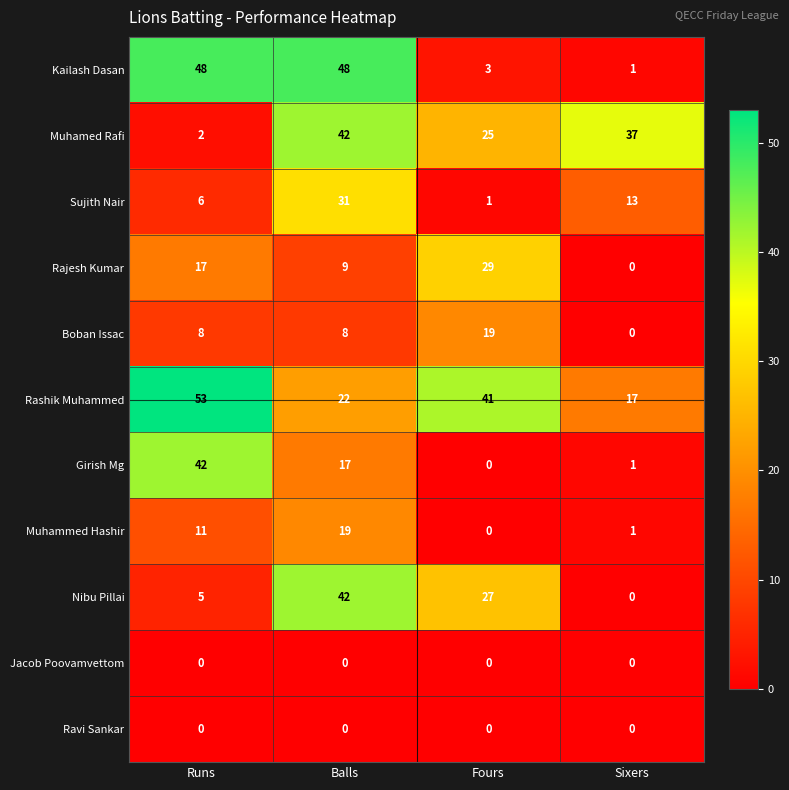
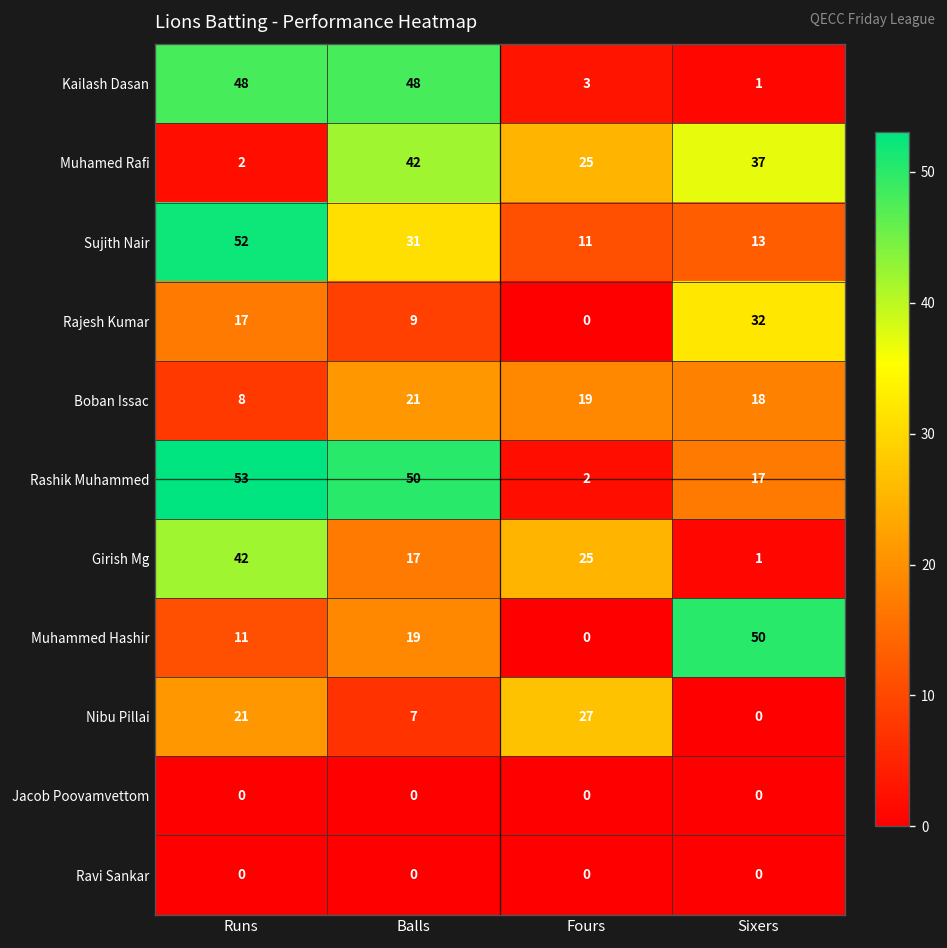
  {
    "Kailash Dasan": {
      "Runs": 48,
      "Balls": 48,
      "Fours": 3,
      "Sixers": 1
    },
    "Muhamed Rafi": {
      "Runs": 2,
      "Balls": 42,
      "Fours": 25,
      "Sixers": 37
    },
    "Sujith Nair": {
-     "Runs": 6,
+     "Runs": 52,
      "Balls": 31,
-     "Fours": 1,
+     "Fours": 11,
      "Sixers": 13
    },
    "Rajesh Kumar": {
      "Runs": 17,
      "Balls": 9,
-     "Fours": 29,
-     "Sixers": 0
+     "Fours": 0,
+     "Sixers": 32
    },
    "Boban Issac": {
      "Runs": 8,
-     "Balls": 8,
+     "Balls": 21,
      "Fours": 19,
-     "Sixers": 0
+     "Sixers": 18
    },
    "Rashik Muhammed": {
      "Runs": 53,
-     "Balls": 22,
-     "Fours": 41,
+     "Balls": 50,
+     "Fours": 2,
      "Sixers": 17
    },
    "Girish Mg": {
      "Runs": 42,
      "Balls": 17,
-     "Fours": 0,
+     "Fours": 25,
      "Sixers": 1
    },
    "Muhammed Hashir": {
      "Runs": 11,
      "Balls": 19,
      "Fours": 0,
-     "Sixers": 1
+     "Sixers": 50
    },
    "Nibu Pillai": {
-     "Runs": 5,
-     "Balls": 42,
+     "Runs": 21,
+     "Balls": 7,
      "Fours": 27,
      "Sixers": 0
    },
    "Jacob Poovamvettom": {
      "Runs": 0,
      "Balls": 0,
      "Fours": 0,
      "Sixers": 0
    },
    "Ravi Sankar": {
      "Runs": 0,
      "Balls": 0,
      "Fours": 0,
      "Sixers": 0
    }
  }
